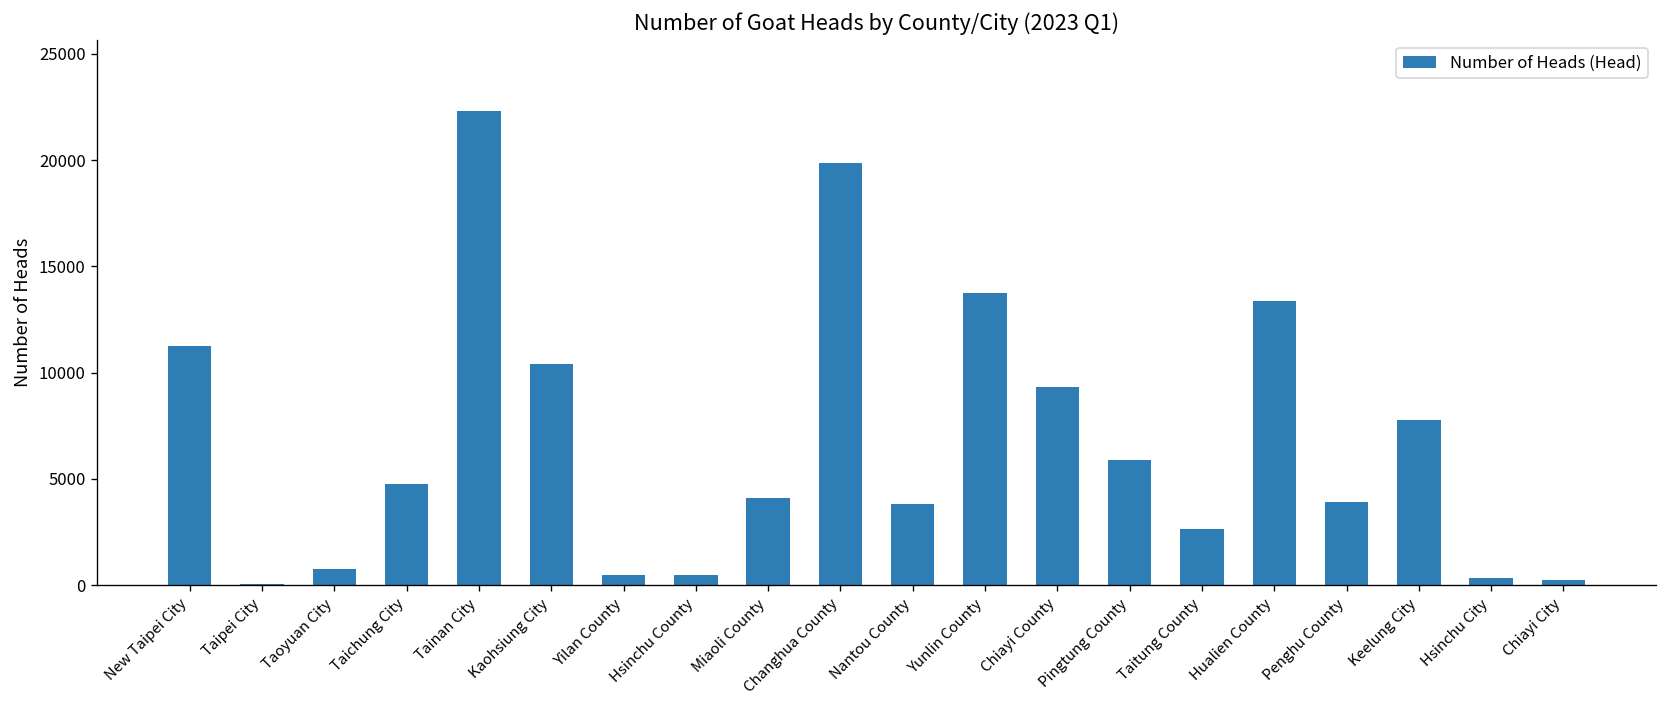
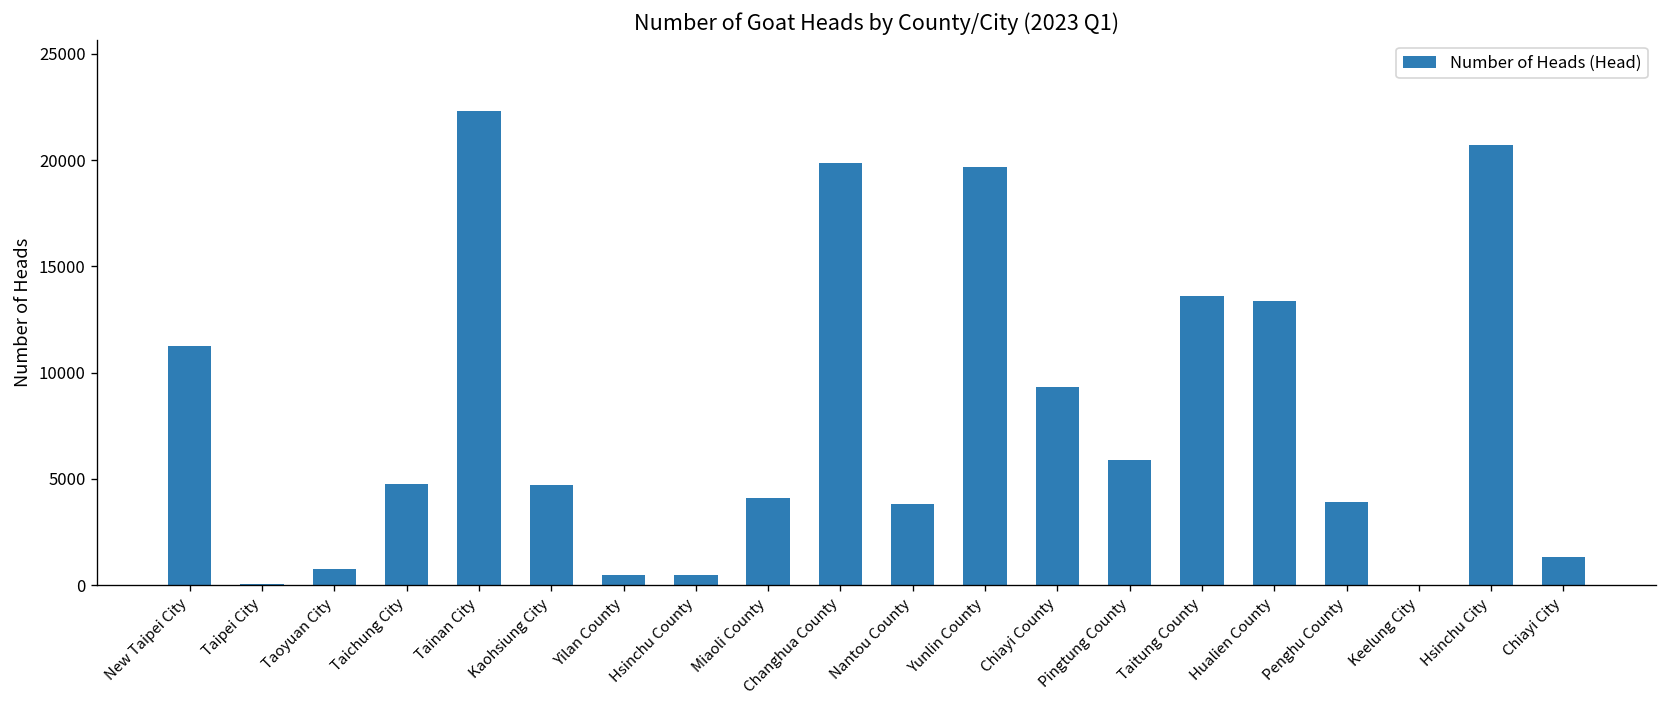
  {
    "New Taipei City": 11300,
    "Taoyuan City": 800,
    "Taichung City": 4700,
    "Tainan City": 22300,
-   "Kaohsiung City": 10400,
+   "Kaohsiung City": 4700,
    "Yilan County": 500,
    "Hsinchu County": 500,
    "Miaoli County": 4100,
    "Changhua County": 19800,
    "Nantou County": 3800,
-   "Yunlin County": 13800,
+   "Yunlin County": 19700,
    "Chiayi County": 9300,
    "Pingtung County": 5900,
-   "Taitung County": 2600,
+   "Taitung County": 13600,
    "Hualien County": 13400,
    "Penghu County": 3900,
-   "Keelung City": 7800,
-   "Hsinchu City": 300,
-   "Chiayi City": 200
+   "Keelung City": 0,
+   "Hsinchu City": 20700,
+   "Chiayi City": 1300
  }
